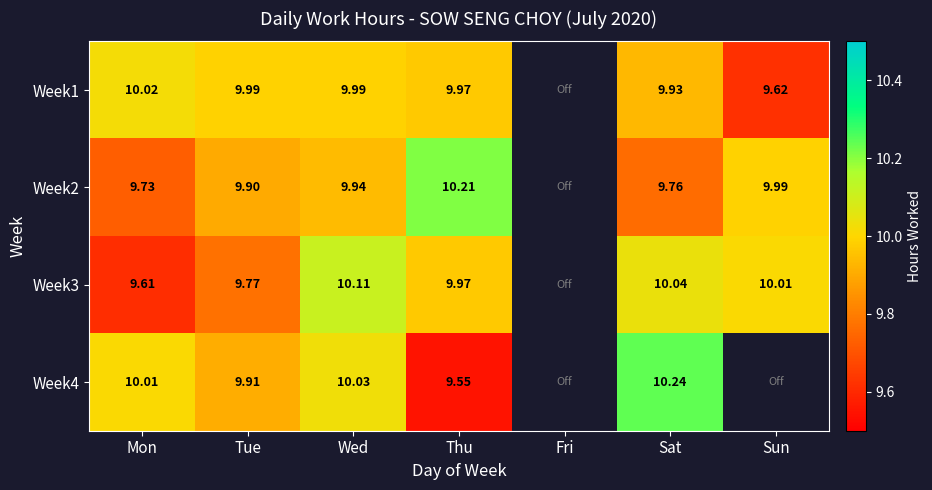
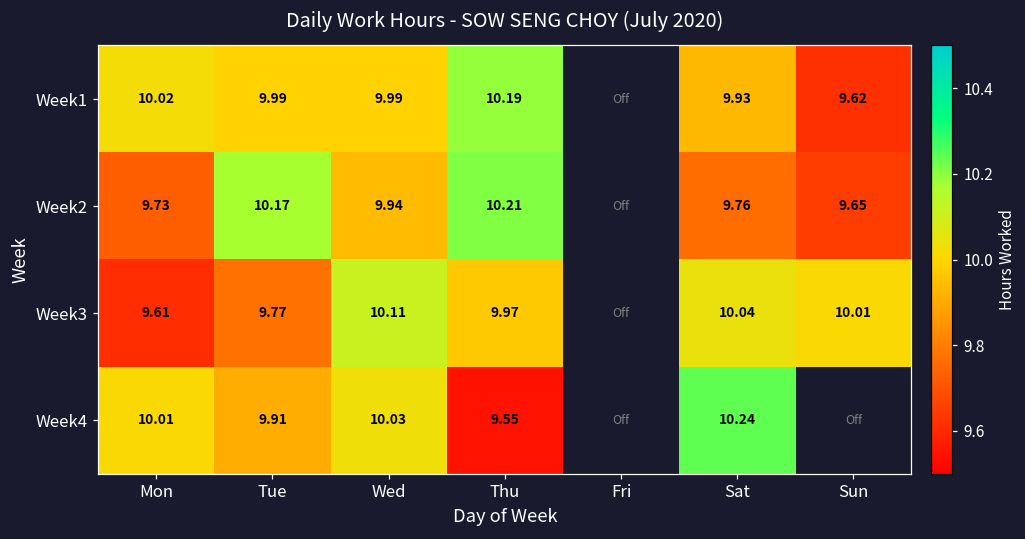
  {
    "Week1": {
      "Mon": 10.02,
      "Tue": 9.99,
      "Wed": 9.99,
-     "Thu": 9.97,
+     "Thu": 10.19,
      "Sat": 9.93,
      "Sun": 9.62
    },
    "Week2": {
      "Mon": 9.73,
-     "Tue": 9.90,
+     "Tue": 10.17,
      "Wed": 9.94,
      "Thu": 10.21,
      "Sat": 9.76,
-     "Sun": 9.99
+     "Sun": 9.65
    },
    "Week3": {
      "Mon": 9.61,
      "Tue": 9.77,
      "Wed": 10.11,
      "Thu": 9.97,
      "Sat": 10.04,
      "Sun": 10.01
    },
    "Week4": {
      "Mon": 10.01,
      "Tue": 9.91,
      "Wed": 10.03,
      "Thu": 9.55,
      "Sat": 10.24
    }
  }
